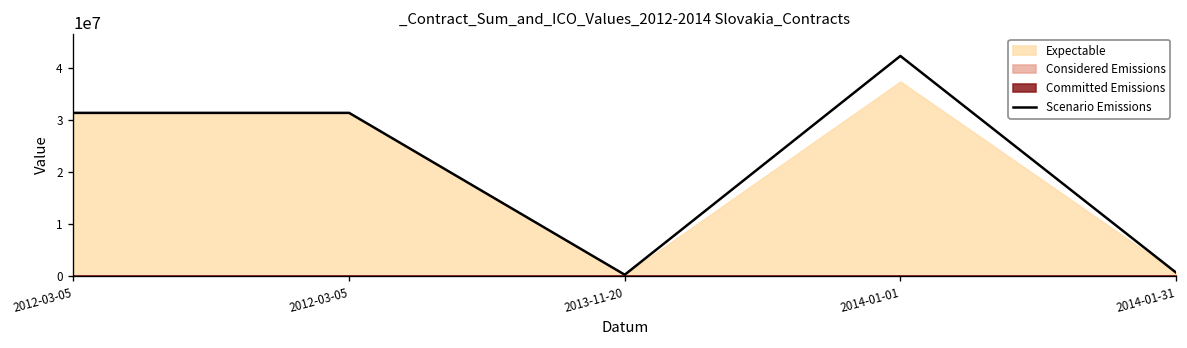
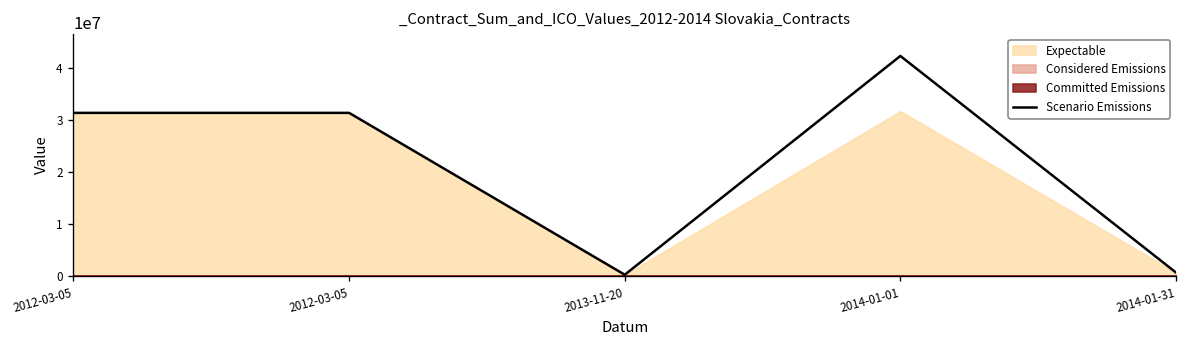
  {
    "Expectable": {
-     "2014-01-01": 37000000
+     "2014-01-01": 32000000
    },
    "Scenario Emissions": {
      "2014-01-01": 42000000
    },
    "Committed Emissions": {
      "2014-01-01": 0,
      "2014-01-31": 0
    }
  }
